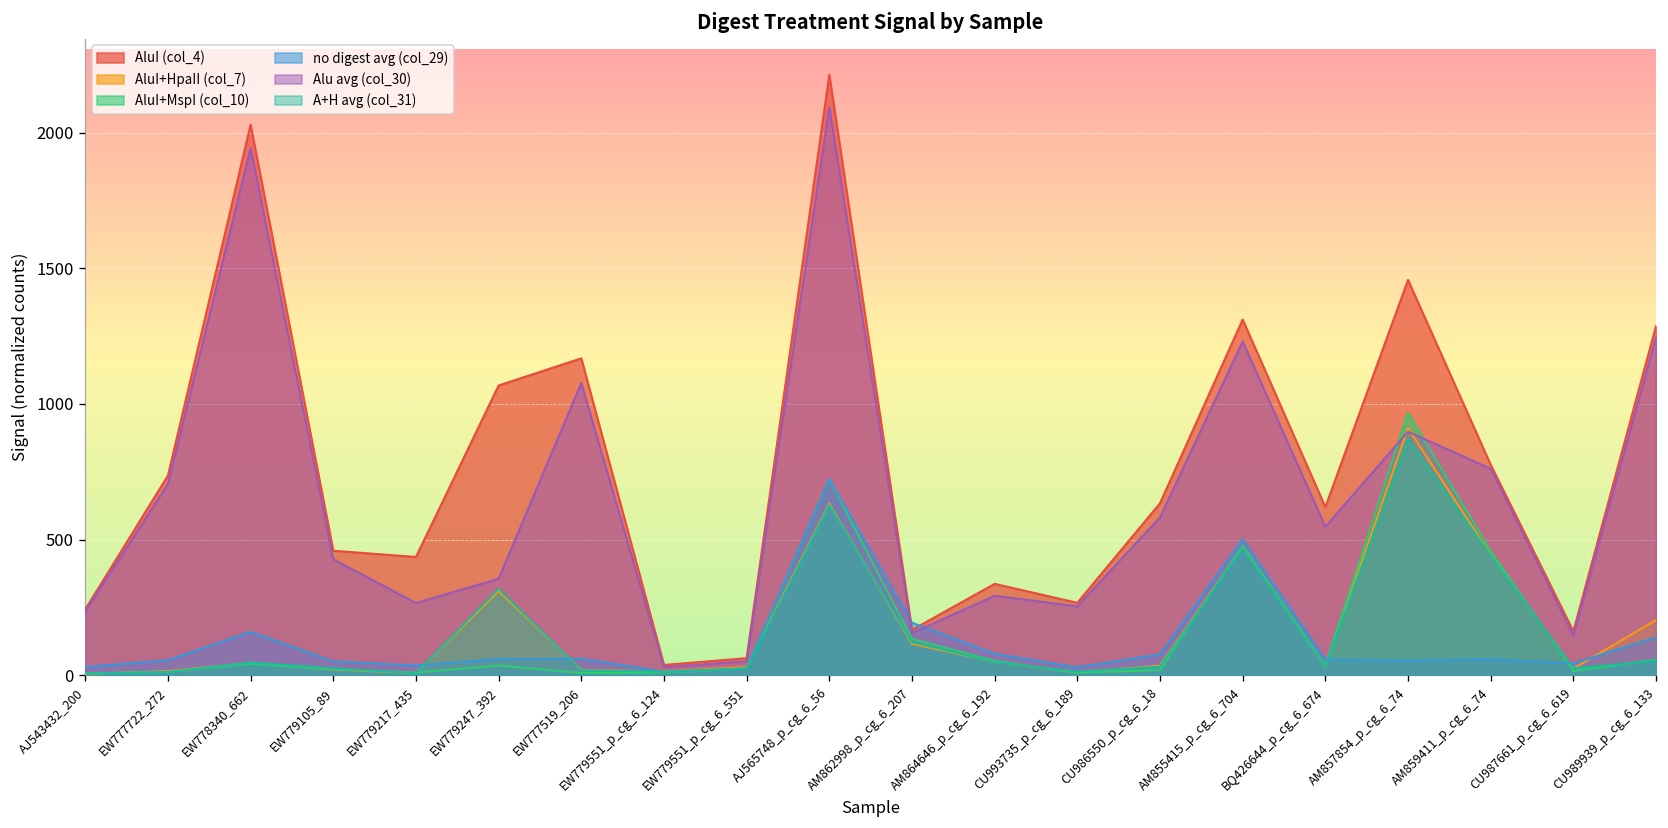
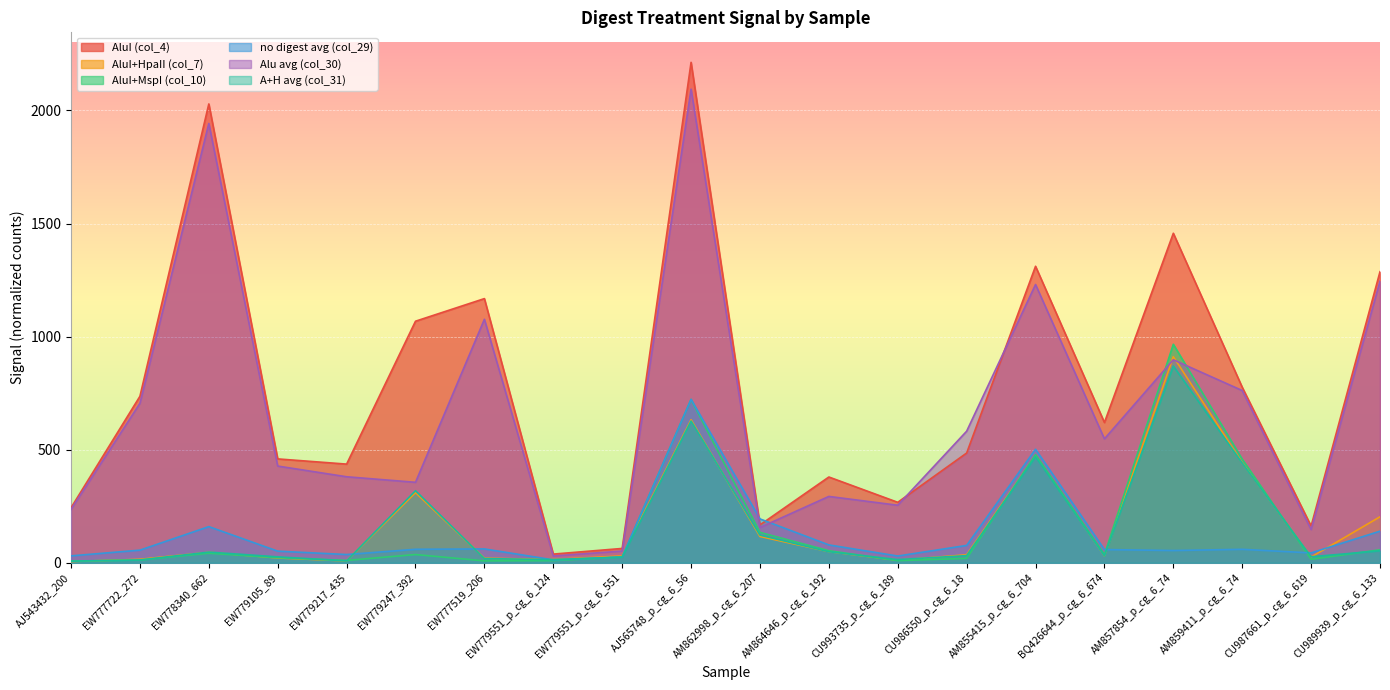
  {
    "AluI (col_4)": {
      "EW777722_272": 740,
      "EW778340_662": 2030,
      "EW779105_89": 460,
      "EW779217_435": 440,
      "EW779247_392": 1070,
      "EW777519_206": 1170,
      "EW779551_p_cg_6_551": 60,
      "AJ565748_p_cg_6_56": 2210,
      "AM862998_p_cg_6_207": 170,
-     "AM864646_p_cg_6_192": 340,
+     "AM864646_p_cg_6_192": 380,
      "CU993735_p_cg_6_189": 270,
-     "CU986550_p_cg_6_18": 630,
+     "CU986550_p_cg_6_18": 490,
      "AM855415_p_cg_6_704": 1310,
      "BQ426644_p_cg_6_674": 620,
      "AM857854_p_cg_6_74": 1460,
      "AM859411_p_cg_6_74": 780,
      "CU987661_p_cg_6_619": 160,
      "CU989939_p_cg_6_133": 1290
    },
    "AluI+HpaII (col_7)": {
      "AM857854_p_cg_6_74": 910,
      "CU989939_p_cg_6_133": 200
    },
    "Alu avg (col_30)": {
      "EW777722_272": 700,
      "EW778340_662": 1940,
      "EW779105_89": 430,
-     "EW779217_435": 270,
+     "EW779217_435": 380,
      "EW779247_392": 360,
      "EW777519_206": 1080,
      "EW779551_p_cg_6_551": 50,
      "AJ565748_p_cg_6_56": 2090,
      "AM862998_p_cg_6_207": 160,
      "AM864646_p_cg_6_192": 290,
      "CU993735_p_cg_6_189": 250,
      "CU986550_p_cg_6_18": 580,
      "AM855415_p_cg_6_704": 1230,
      "BQ426644_p_cg_6_674": 550,
      "AM857854_p_cg_6_74": 900,
      "AM859411_p_cg_6_74": 760,
      "CU987661_p_cg_6_619": 150,
      "CU989939_p_cg_6_133": 1250
    }
  }
